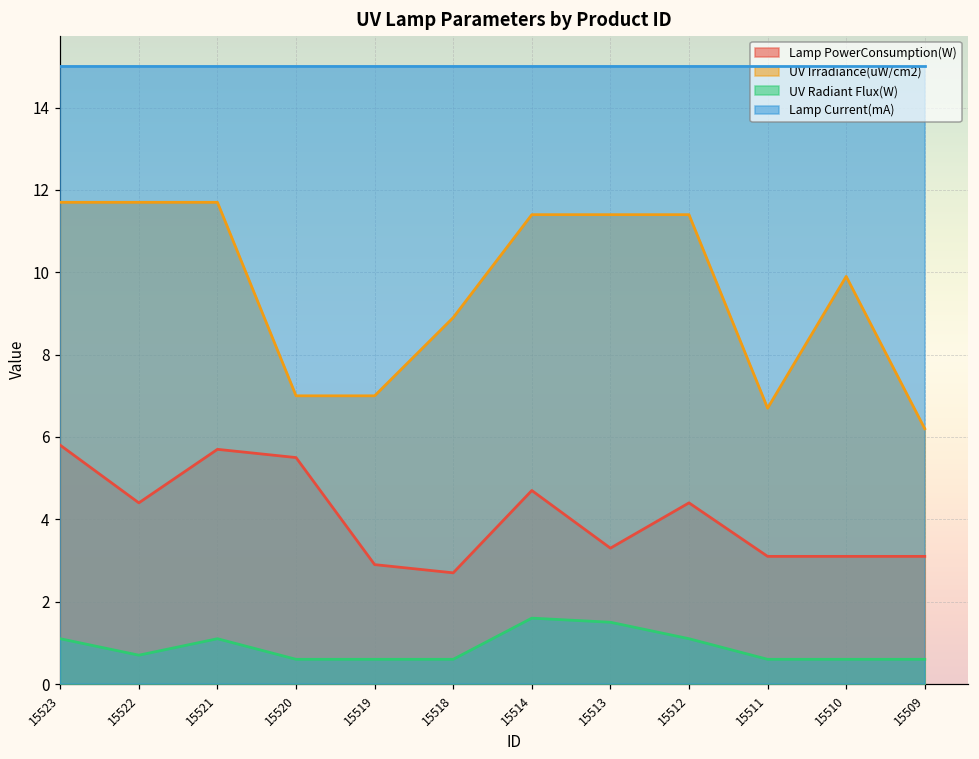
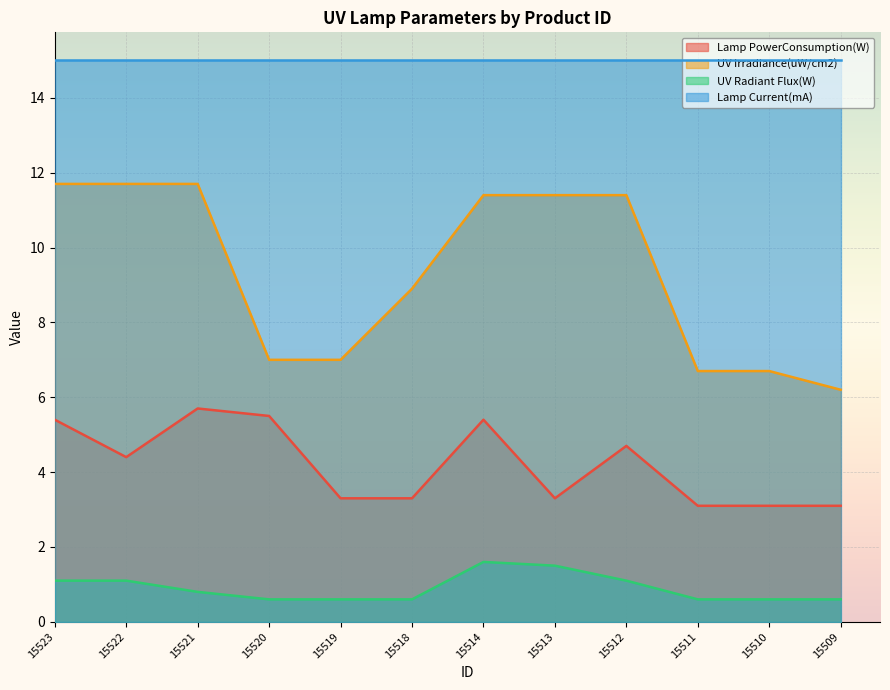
  {
    "Lamp PowerConsumption(W)": {
-     "15523": 5.8,
+     "15523": 5.4,
      "15522": 4.4,
      "15521": 5.7,
      "15520": 5.5,
-     "15519": 2.9,
-     "15518": 2.7,
-     "15514": 4.7,
+     "15519": 3.3,
+     "15518": 3.3,
+     "15514": 5.4,
      "15513": 3.3,
-     "15512": 4.4,
+     "15512": 4.7,
      "15511": 3.1,
      "15510": 3.1,
      "15509": 3.1
    },
    "UV Irradiance(uW/cm2)": {
      "15523": 11.7,
      "15522": 11.7,
      "15521": 11.7,
      "15520": 7.0,
      "15519": 7.0,
      "15518": 8.9,
      "15514": 11.4,
      "15513": 11.4,
      "15512": 11.4,
      "15511": 6.7,
-     "15510": 9.9,
+     "15510": 6.7,
      "15509": 6.2
    },
    "UV Radiant Flux(W)": {
      "15523": 1.1,
-     "15522": 0.7,
-     "15521": 1.1,
+     "15522": 1.1,
+     "15521": 0.8,
      "15520": 0.6,
      "15519": 0.6,
      "15518": 0.6,
      "15514": 1.6,
      "15513": 1.5,
      "15512": 1.1,
      "15511": 0.6,
      "15510": 0.6,
      "15509": 0.6
    },
    "Lamp Current(mA)": {
      "15523": 15.0,
      "15522": 15.0,
      "15521": 15.0,
      "15520": 15.0,
      "15519": 15.0,
      "15518": 15.0,
      "15514": 15.0,
      "15513": 15.0,
      "15512": 15.0
    }
  }
